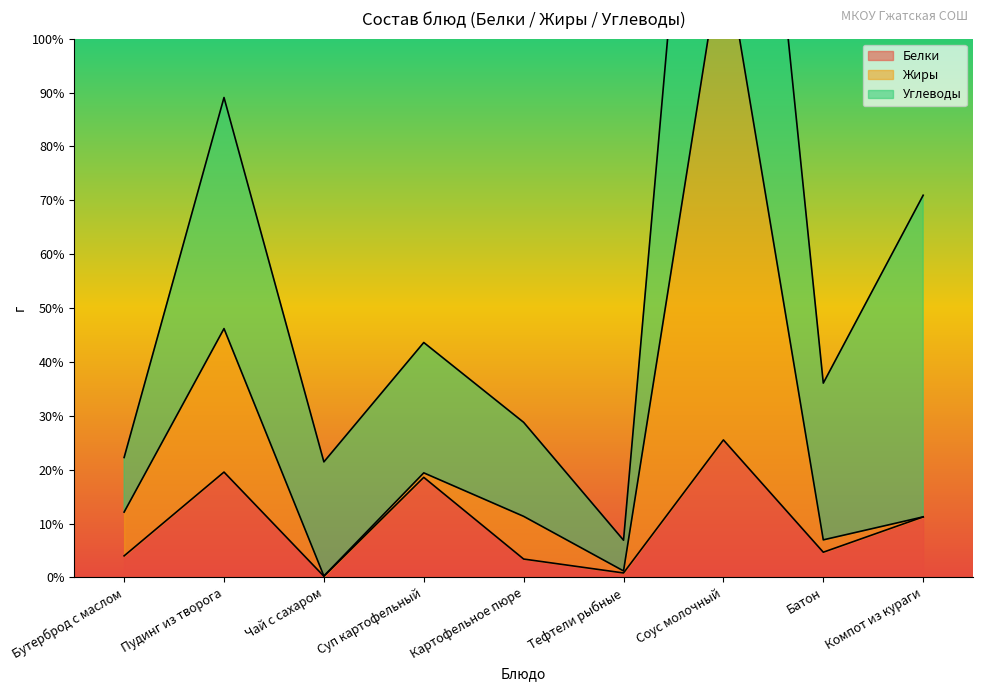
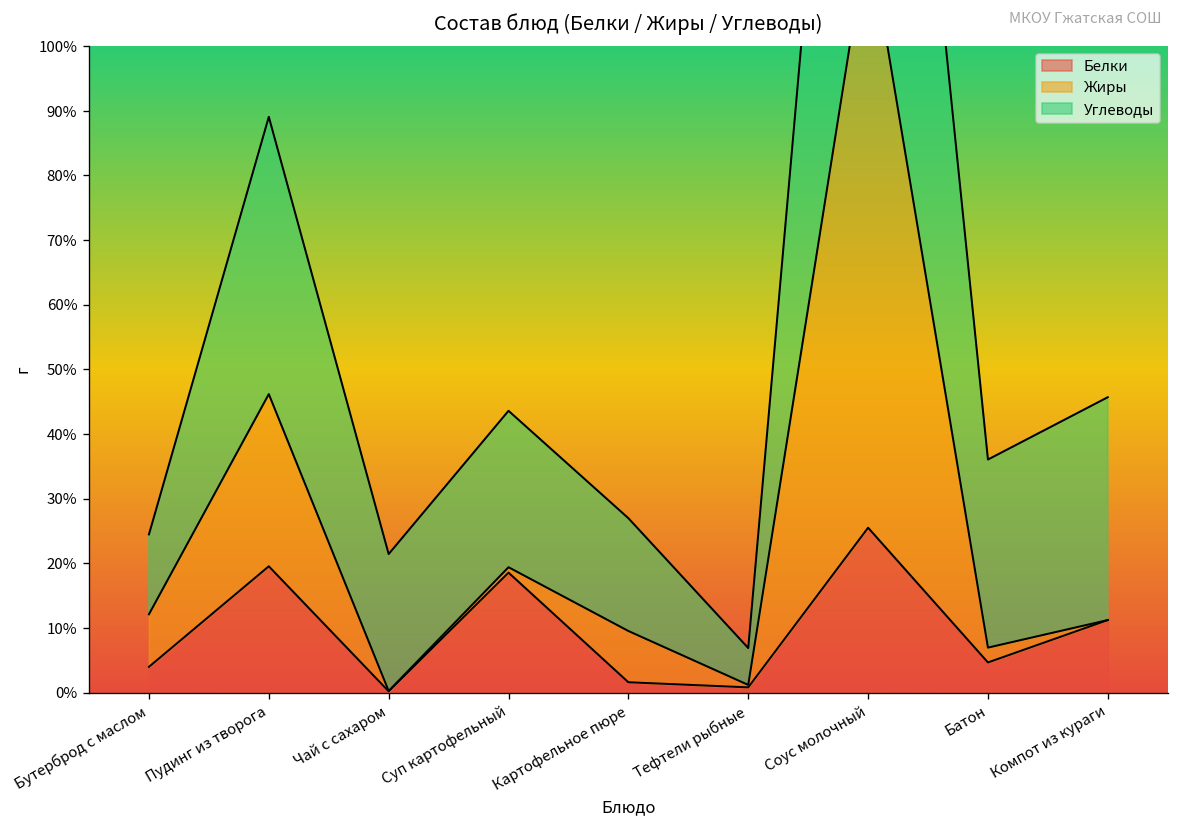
  {
    "Белки": {
      "Бутерброд с маслом": "4%",
      "Пудинг из творога": "20%",
      "Суп картофельный": "19%",
-     "Картофельное пюре": "3%",
+     "Картофельное пюре": "2%",
      "Соус молочный": "26%",
      "Батон": "5%"
    },
    "Жиры": {
      "Бутерброд с маслом": "8%",
      "Пудинг из творога": "27%",
      "Суп картофельный": "1%",
      "Картофельное пюре": "8%",
      "Батон": "2%"
    },
    "Углеводы": {
-     "Бутерброд с маслом": "10%",
+     "Бутерброд с маслом": "12%",
      "Пудинг из творога": "43%",
      "Чай с сахаром": "21%",
      "Суп картофельный": "24%",
      "Картофельное пюре": "17%",
      "Тефтели рыбные": "6%",
      "Батон": "29%",
-     "Компот из кураги": "60%"
+     "Компот из кураги": "34%"
    }
  }
